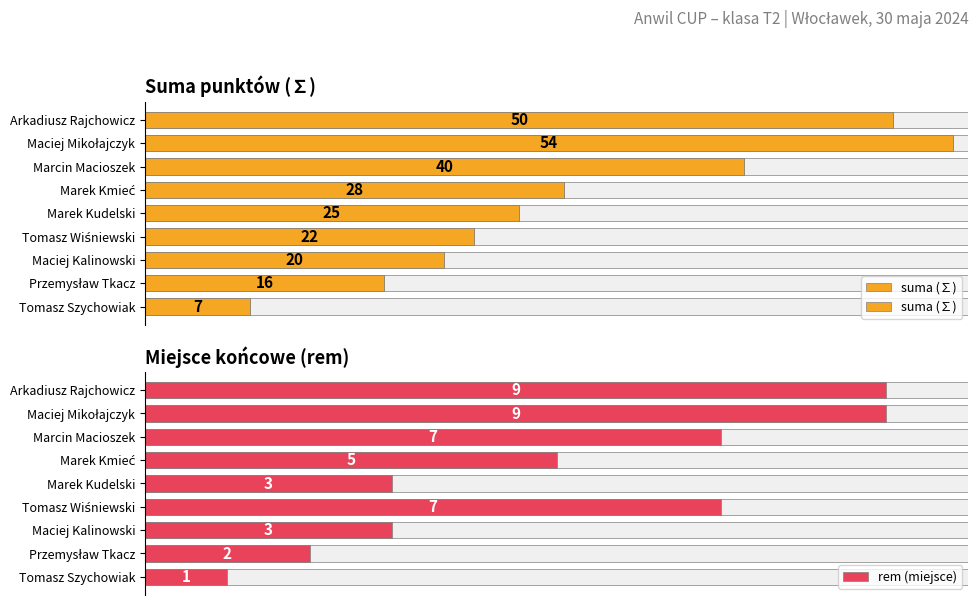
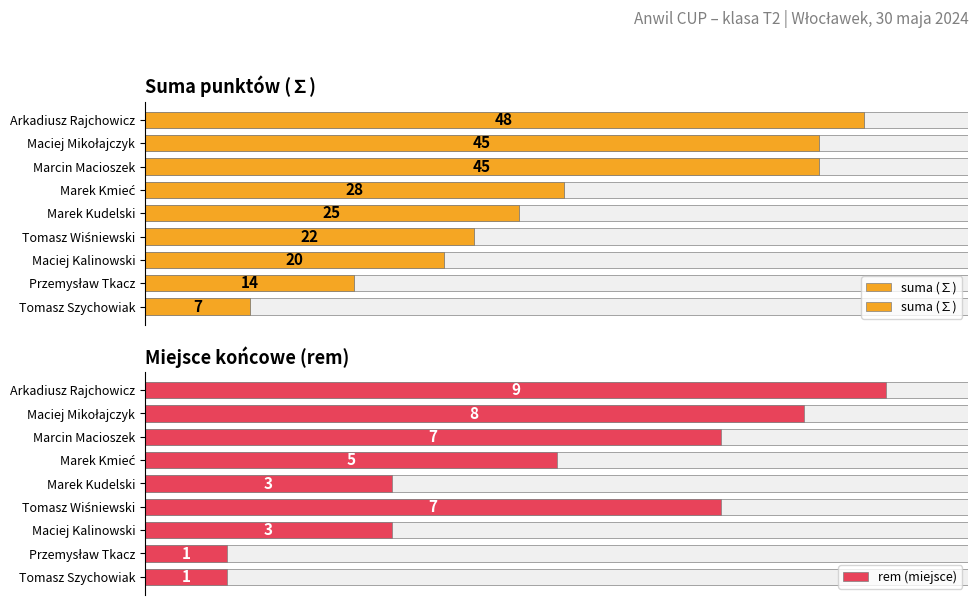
  {
    "Suma punktów (∑)": {
      "suma (∑)": {
-       "Arkadiusz Rajchowicz": 50,
-       "Maciej Mikołajczyk": 54,
-       "Marcin Macioszek": 40,
-       "Przemysław Tkacz": 16
+       "Arkadiusz Rajchowicz": 48,
+       "Maciej Mikołajczyk": 45,
+       "Marcin Macioszek": 45,
+       "Przemysław Tkacz": 14
      }
    },
    "Miejsce końcowe (rem)": {
      "rem (miejsce)": {
-       "Maciej Mikołajczyk": 9,
-       "Przemysław Tkacz": 2
+       "Maciej Mikołajczyk": 8,
+       "Przemysław Tkacz": 1
      }
    }
  }
